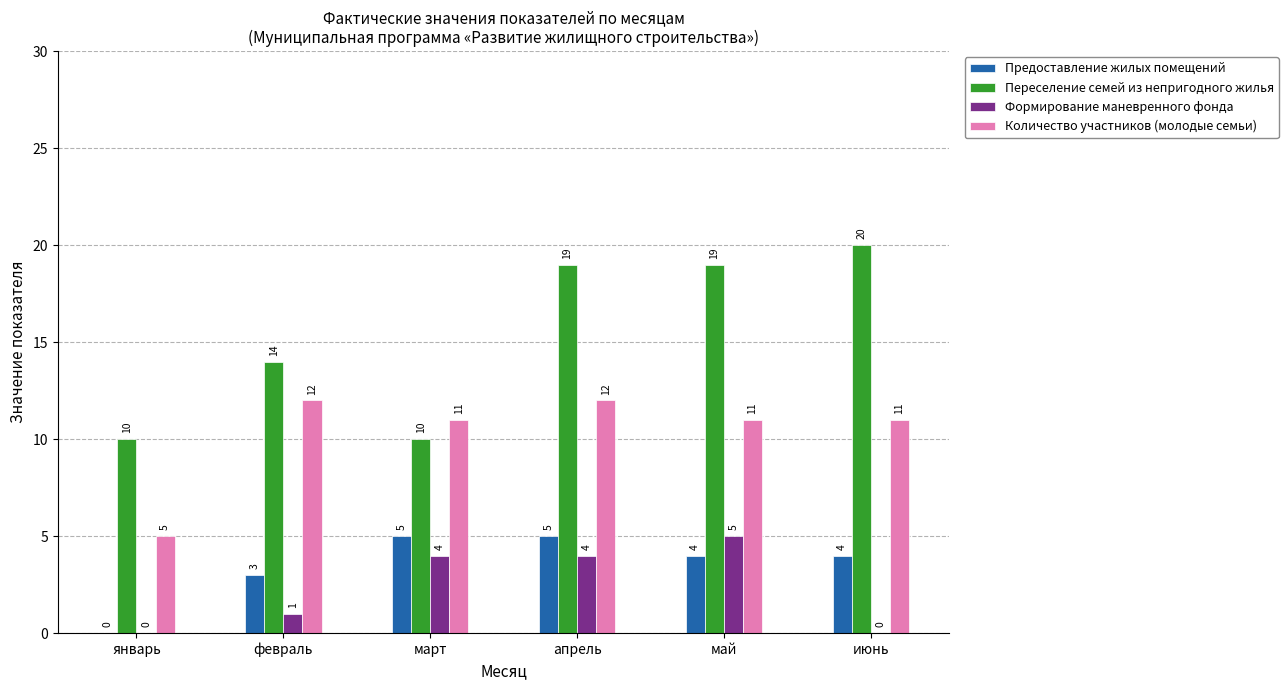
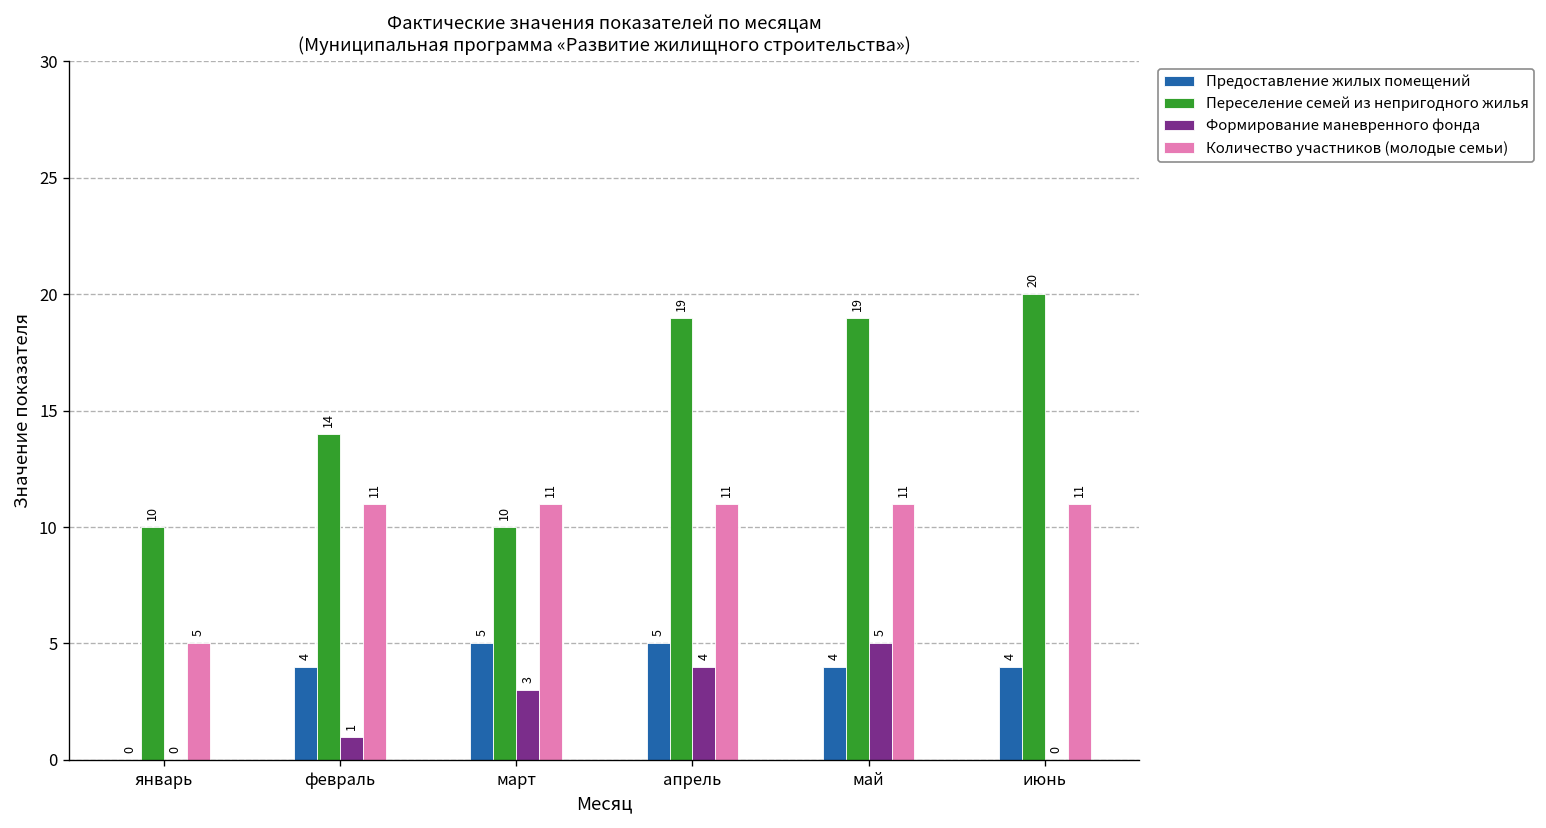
  {
    "Предоставление жилых помещений": {
      "январь": 0,
-     "февраль": 3,
+     "февраль": 4,
      "март": 5,
      "апрель": 5,
      "май": 4,
      "июнь": 4
    },
    "Переселение семей из непригодного жилья": {
      "январь": 10,
      "февраль": 14,
      "март": 10,
      "апрель": 19,
      "май": 19,
      "июнь": 20
    },
    "Формирование маневренного фонда": {
      "январь": 0,
      "февраль": 1,
-     "март": 4,
+     "март": 3,
      "апрель": 4,
      "май": 5,
      "июнь": 0
    },
    "Количество участников (молодые семьи)": {
      "январь": 5,
-     "февраль": 12,
+     "февраль": 11,
      "март": 11,
-     "апрель": 12,
+     "апрель": 11,
      "май": 11,
      "июнь": 11
    }
  }
